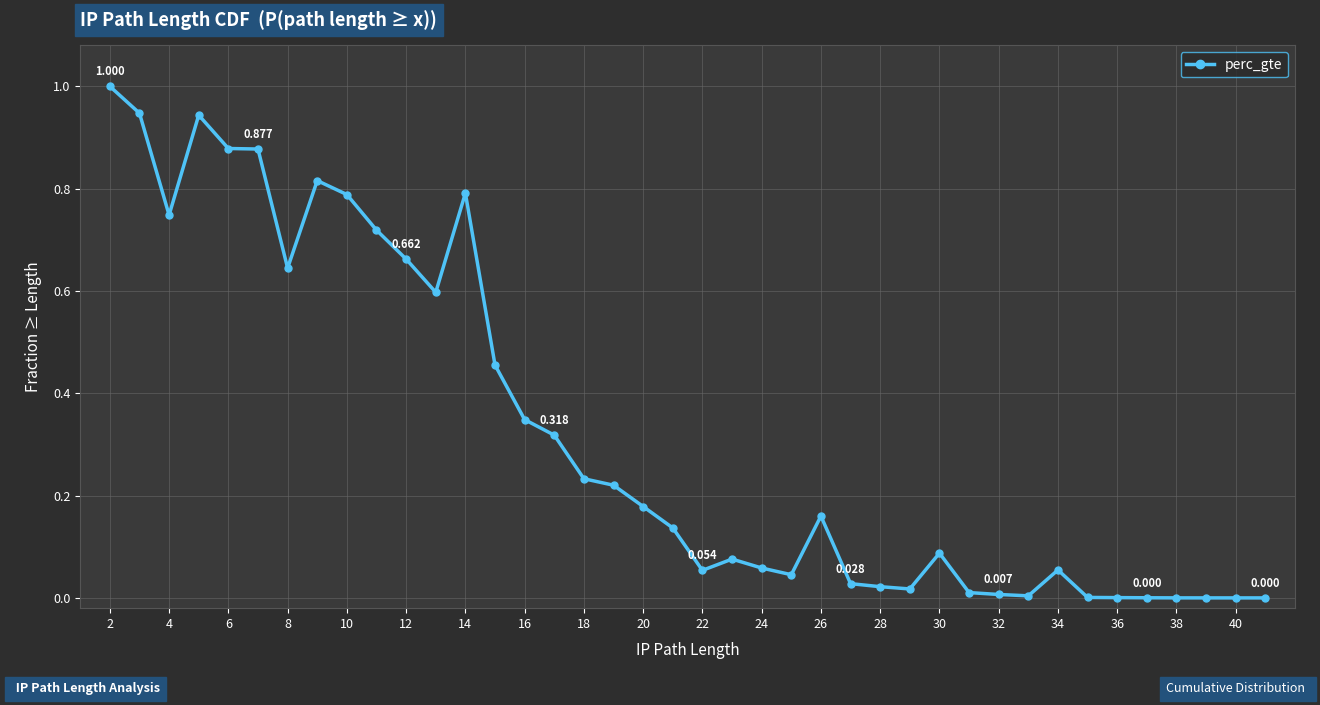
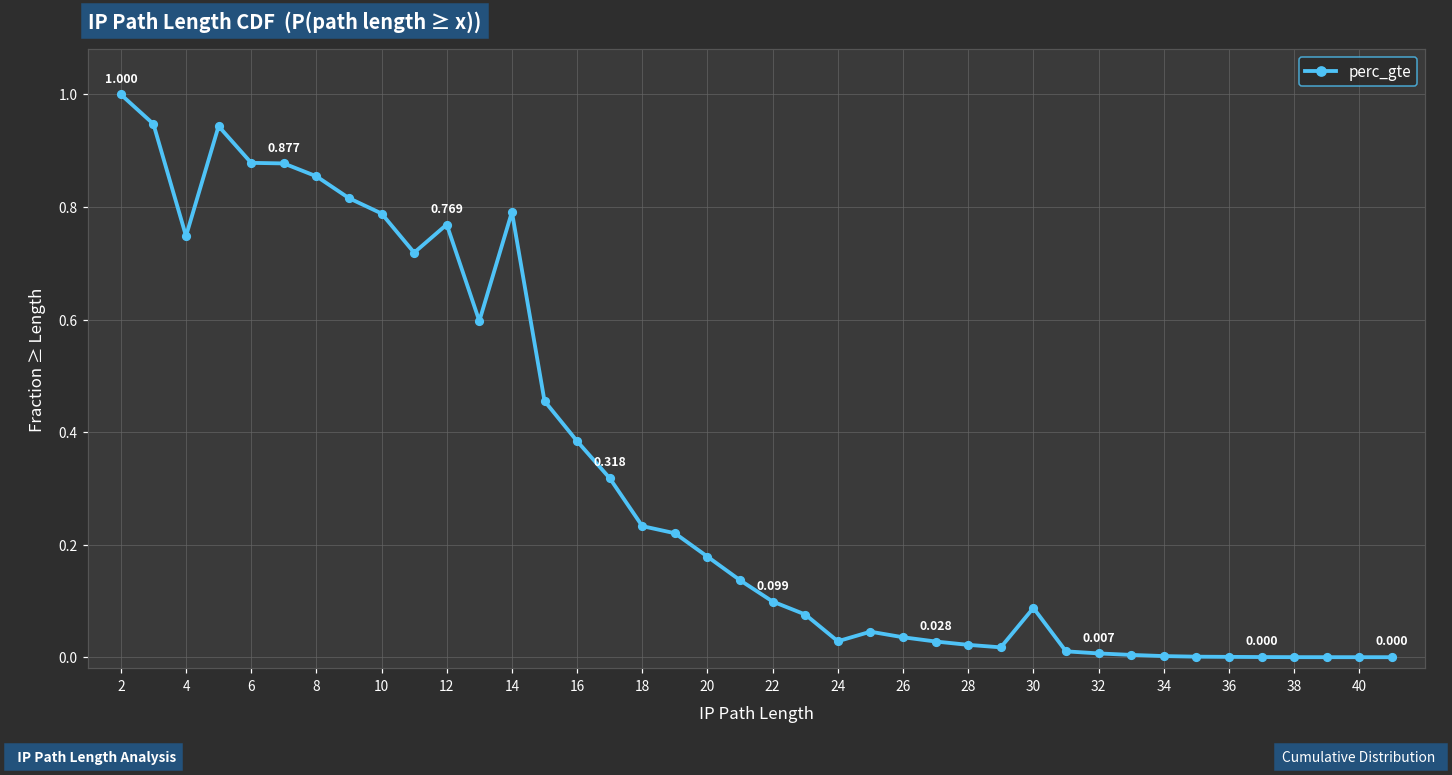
  {
    "2": 1.000,
-   "8": 0.64,
-   "12": 0.662,
-   "16": 0.35,
-   "22": 0.054,
-   "24": 0.06,
-   "26": 0.16,
+   "8": 0.85,
+   "12": 0.769,
+   "16": 0.38,
+   "22": 0.099,
+   "24": 0.03,
+   "26": 0.04,
    "32": 0.007,
-   "34": 0.05
+   "34": 0.00
  }
